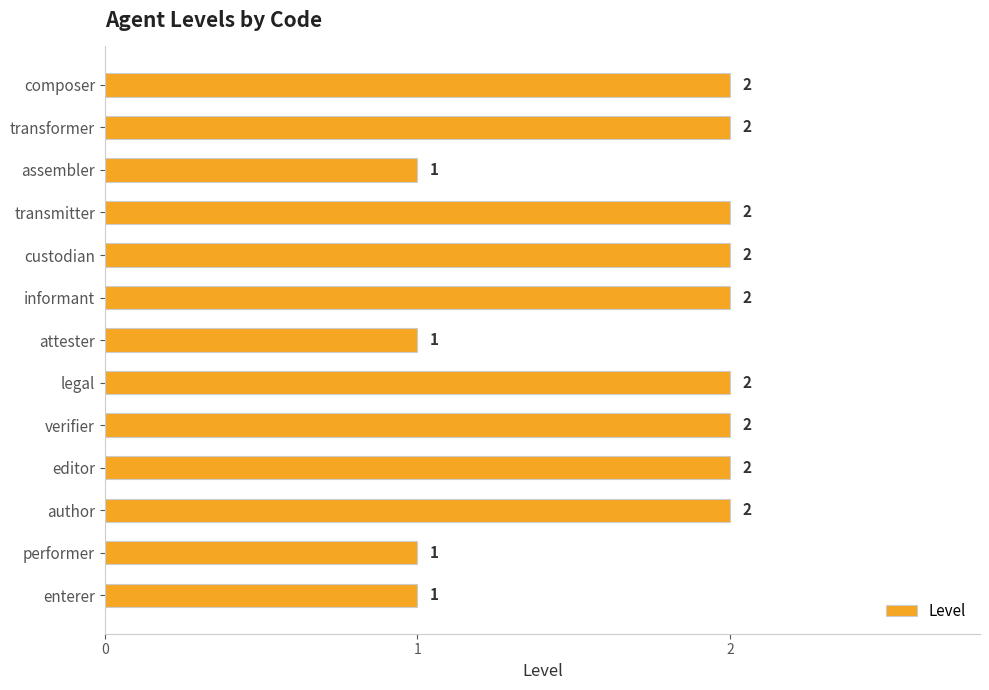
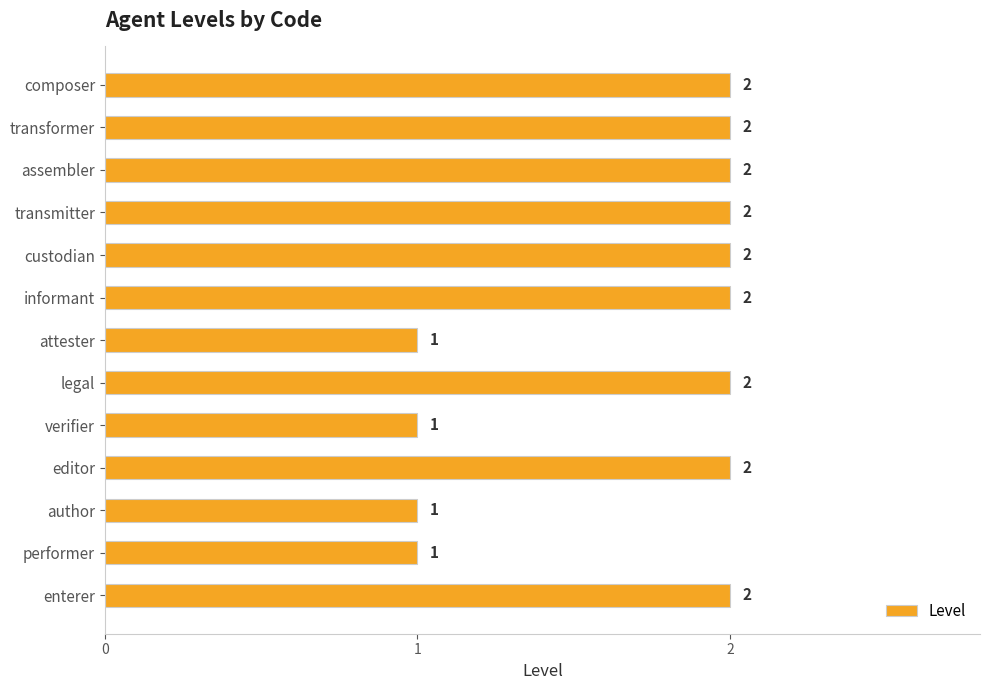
  {
    "composer": 2,
    "transformer": 2,
-   "assembler": 1,
+   "assembler": 2,
    "transmitter": 2,
    "custodian": 2,
    "informant": 2,
    "attester": 1,
    "legal": 2,
-   "verifier": 2,
+   "verifier": 1,
    "editor": 2,
-   "author": 2,
+   "author": 1,
    "performer": 1,
-   "enterer": 1
+   "enterer": 2
  }
